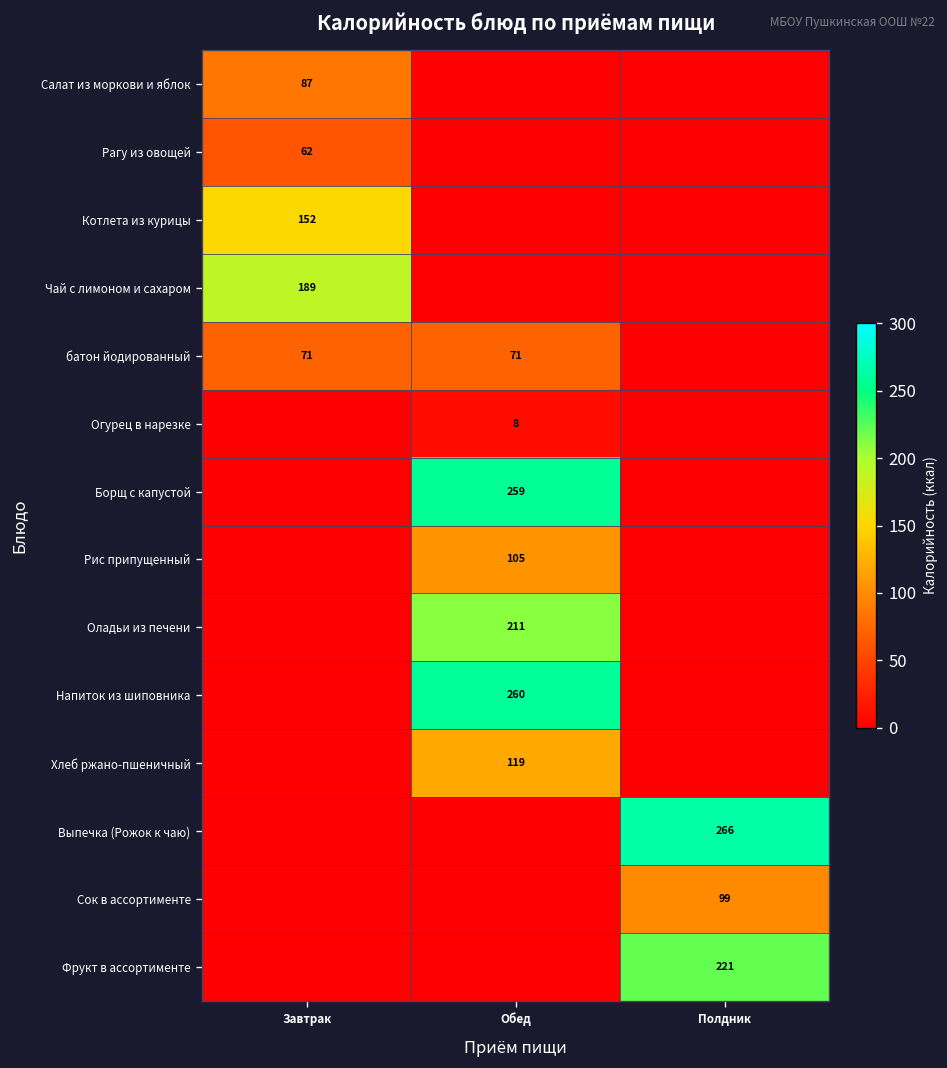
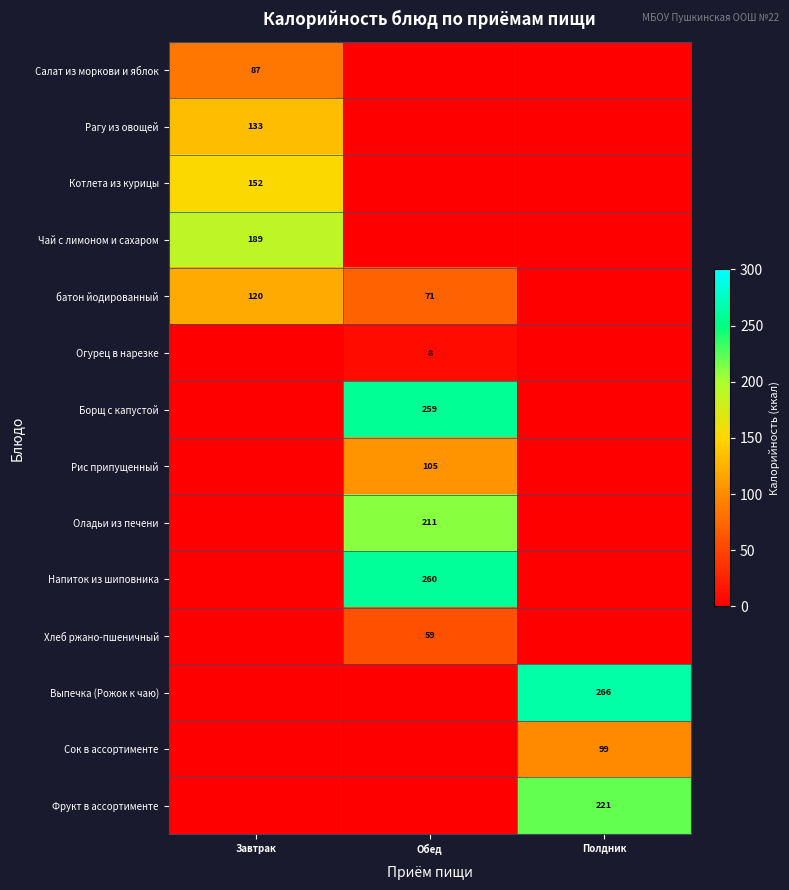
  {
    "Салат из моркови и яблок": {
      "Завтрак": 87
    },
    "Рагу из овощей": {
-     "Завтрак": 62
+     "Завтрак": 133
    },
    "Котлета из курицы": {
      "Завтрак": 152
    },
    "Чай с лимоном и сахаром": {
      "Завтрак": 189
    },
    "батон йодированный": {
-     "Завтрак": 71,
+     "Завтрак": 120,
      "Обед": 71
    },
    "Огурец в нарезке": {
      "Обед": 8
    },
    "Борщ с капустой": {
      "Обед": 259
    },
    "Рис припущенный": {
      "Обед": 105
    },
    "Оладьи из печени": {
      "Обед": 211
    },
    "Напиток из шиповника": {
      "Обед": 260
    },
    "Хлеб ржано-пшеничный": {
-     "Обед": 119
+     "Обед": 59
    },
    "Выпечка (Рожок к чаю)": {
      "Полдник": 266
    },
    "Сок в ассортименте": {
      "Полдник": 99
    },
    "Фрукт в ассортименте": {
      "Полдник": 221
    }
  }
